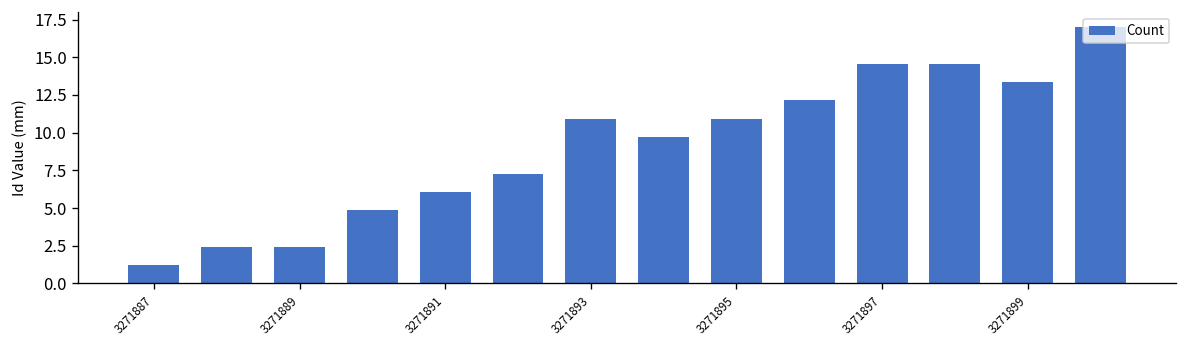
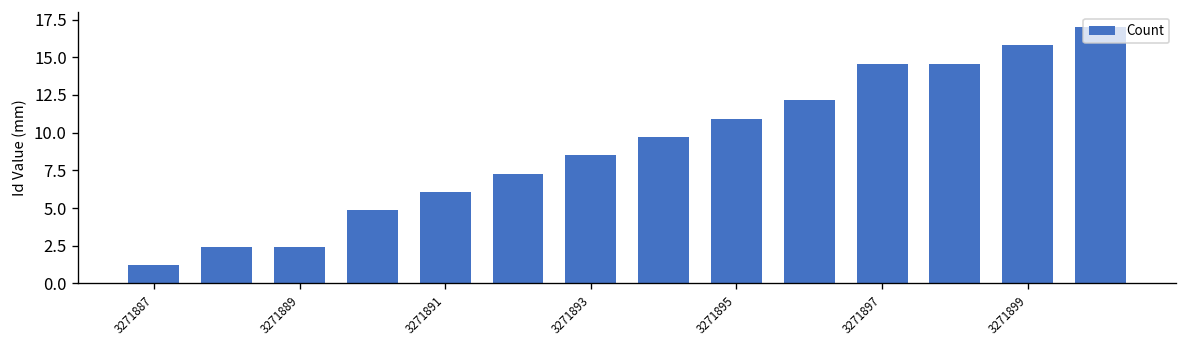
  {
    "3271887": 1.2,
    "3271889": 2.4,
    "3271891": 6.1,
-   "3271893": 10.9,
+   "3271893": 8.5,
    "3271895": 10.9,
    "3271897": 14.6,
-   "3271899": 13.4
+   "3271899": 15.8
  }
